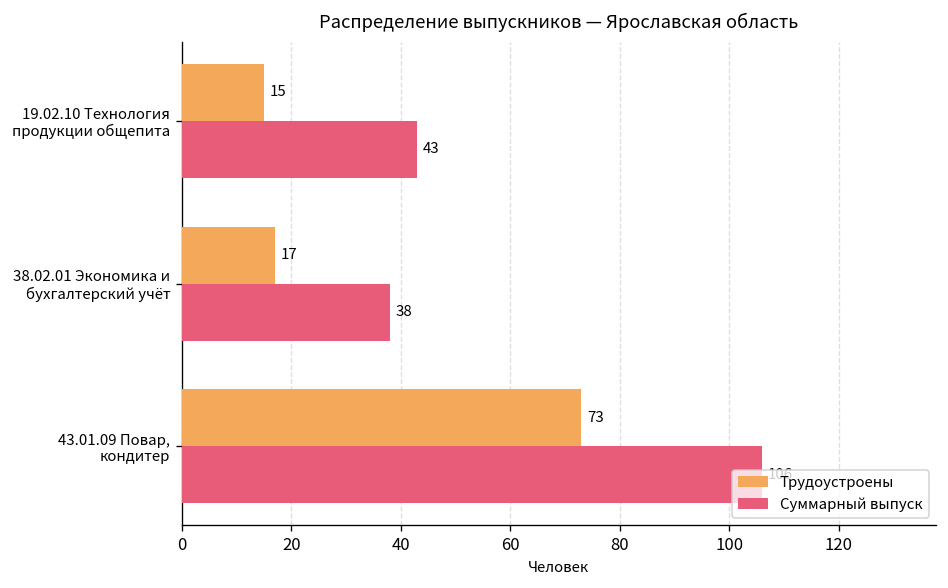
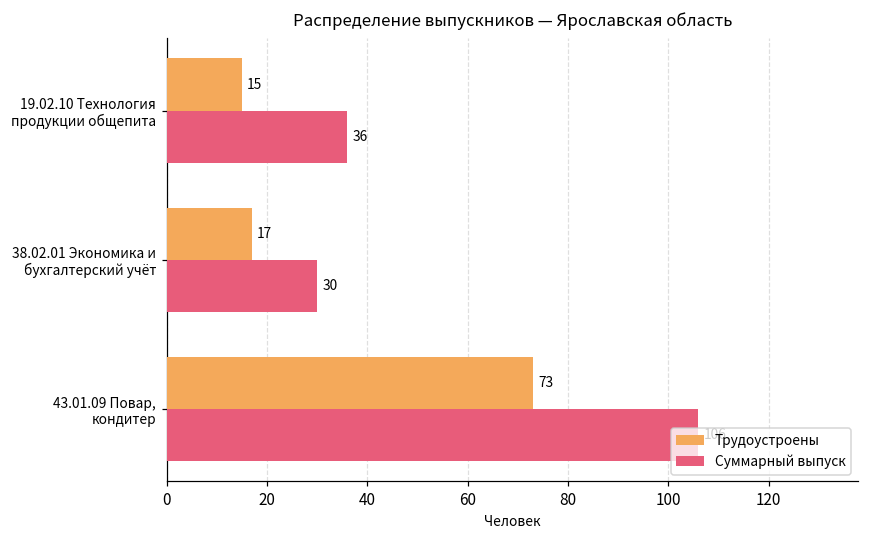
  {
    "Трудоустроены": {
      "19.02.10 Технология продукции общепита": 15,
      "38.02.01 Экономика и бухгалтерский учёт": 17,
      "43.01.09 Повар, кондитер": 73
    },
    "Суммарный выпуск": {
-     "19.02.10 Технология продукции общепита": 43,
-     "38.02.01 Экономика и бухгалтерский учёт": 38
+     "19.02.10 Технология продукции общепита": 36,
+     "38.02.01 Экономика и бухгалтерский учёт": 30
    }
  }
